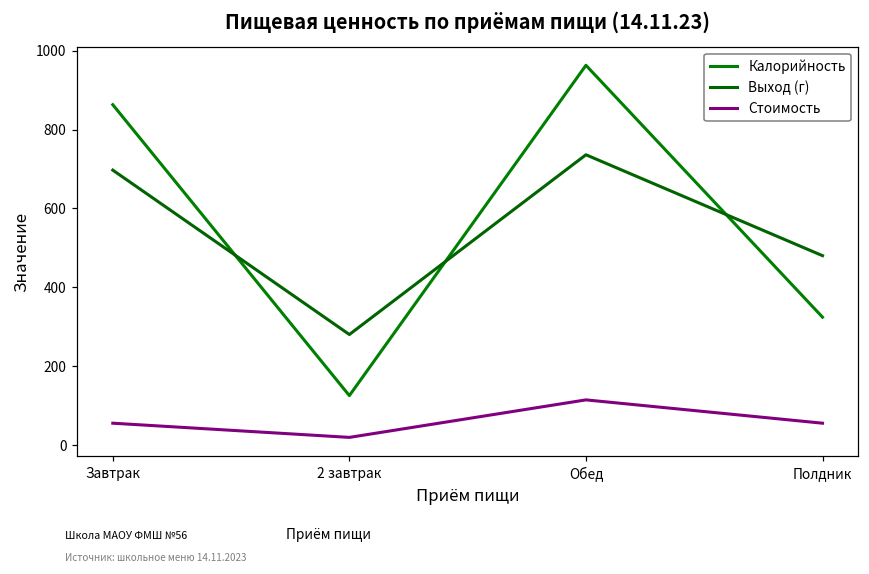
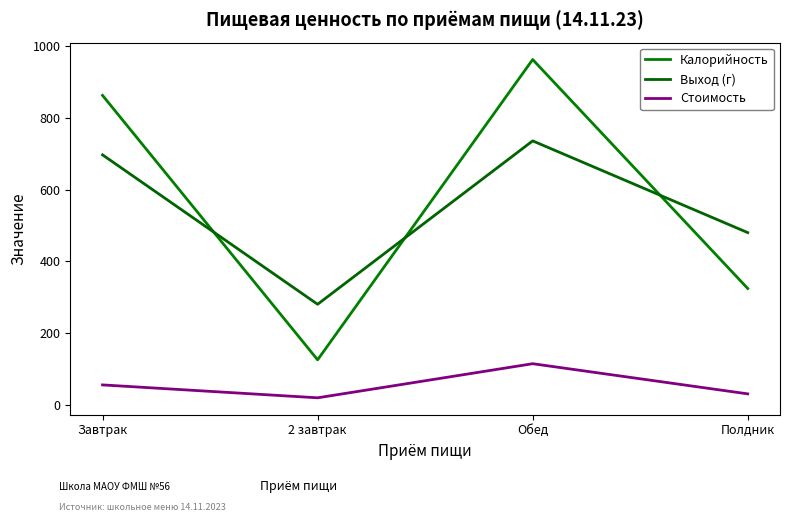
  {
    "Стоимость": {
      "Завтрак": 60,
      "2 завтрак": 20,
      "Обед": 110,
-     "Полдник": 60
+     "Полдник": 30
    }
  }
